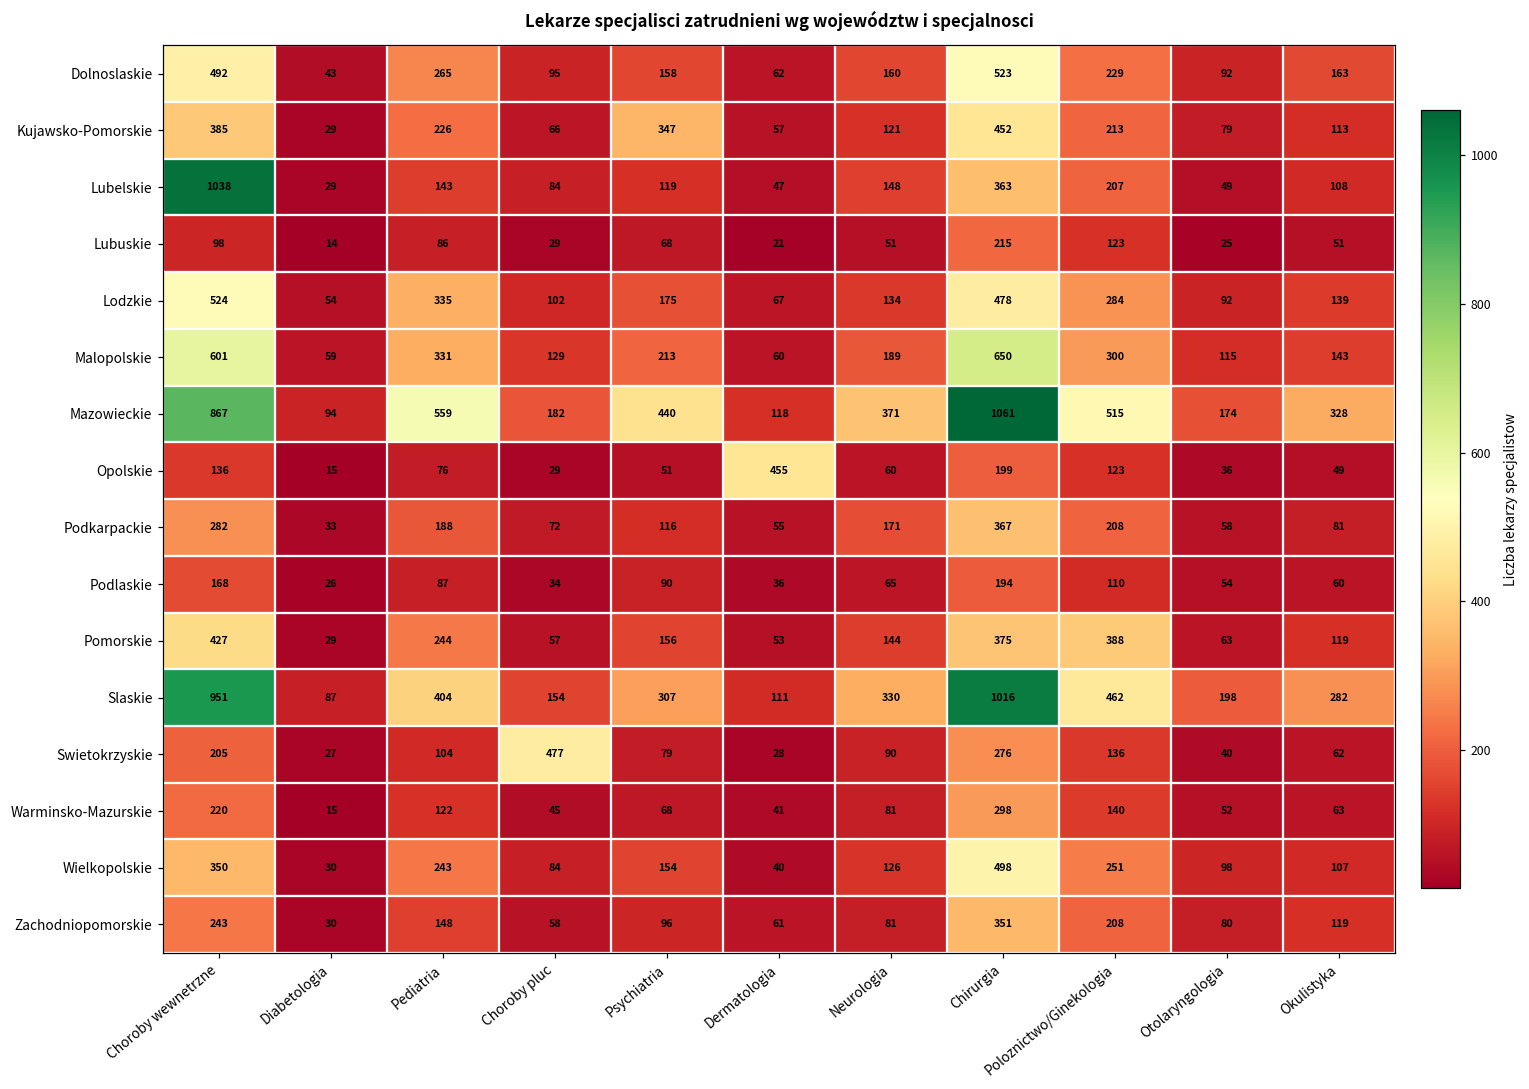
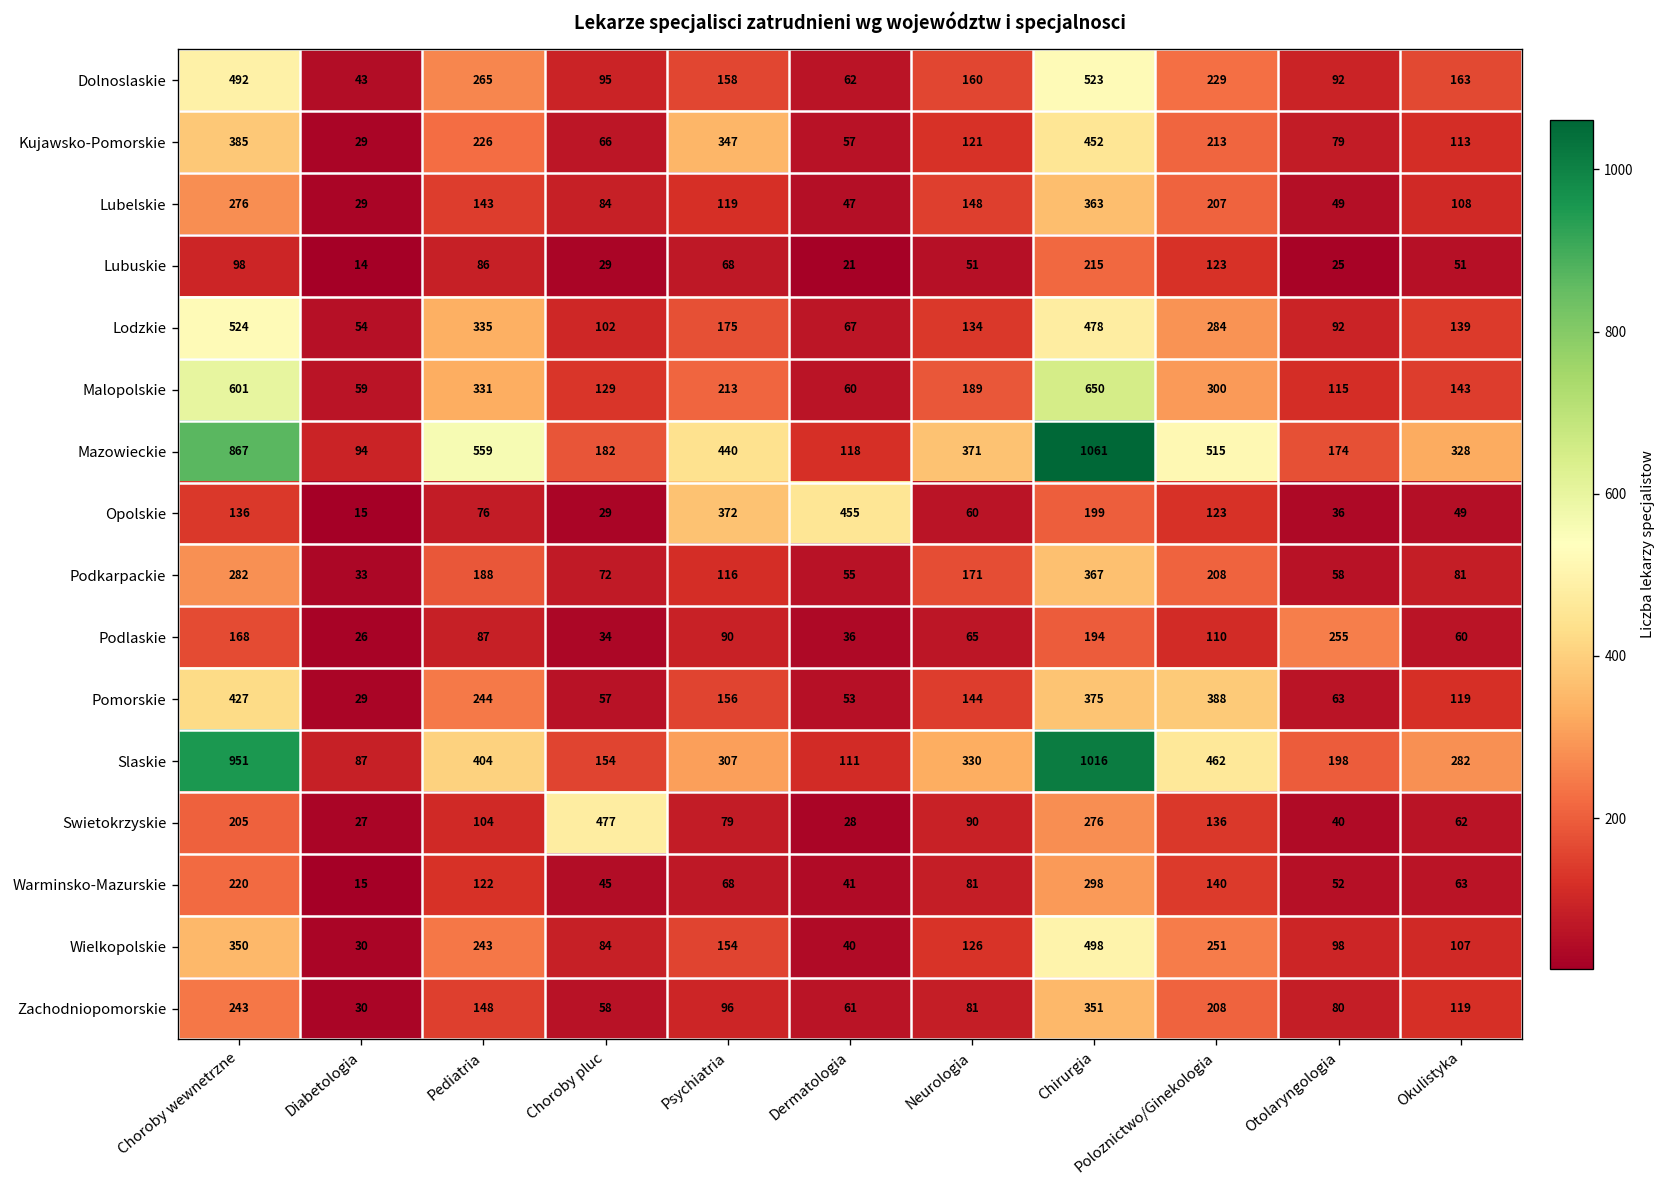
  {
    "Dolnoslaskie": {
      "Choroby wewnetrzne": 492,
      "Diabetologia": 43,
      "Pediatria": 265,
      "Choroby pluc": 95,
      "Psychiatria": 158,
      "Dermatologia": 62,
      "Neurologia": 160,
      "Chirurgia": 523,
      "Poloznictwo/Ginekologia": 229,
      "Otolaryngologia": 92,
      "Okulistyka": 163
    },
    "Kujawsko-Pomorskie": {
      "Choroby wewnetrzne": 385,
      "Diabetologia": 29,
      "Pediatria": 226,
      "Choroby pluc": 66,
      "Psychiatria": 347,
      "Dermatologia": 57,
      "Neurologia": 121,
      "Chirurgia": 452,
      "Poloznictwo/Ginekologia": 213,
      "Otolaryngologia": 79,
      "Okulistyka": 113
    },
    "Lubelskie": {
-     "Choroby wewnetrzne": 1038,
+     "Choroby wewnetrzne": 276,
      "Diabetologia": 29,
      "Pediatria": 143,
      "Choroby pluc": 84,
      "Psychiatria": 119,
      "Dermatologia": 47,
      "Neurologia": 148,
      "Chirurgia": 363,
      "Poloznictwo/Ginekologia": 207,
      "Otolaryngologia": 49,
      "Okulistyka": 108
    },
    "Lubuskie": {
      "Choroby wewnetrzne": 98,
      "Diabetologia": 14,
      "Pediatria": 86,
      "Choroby pluc": 29,
      "Psychiatria": 68,
      "Dermatologia": 21,
      "Neurologia": 51,
      "Chirurgia": 215,
      "Poloznictwo/Ginekologia": 123,
      "Otolaryngologia": 25,
      "Okulistyka": 51
    },
    "Lodzkie": {
      "Choroby wewnetrzne": 524,
      "Diabetologia": 54,
      "Pediatria": 335,
      "Choroby pluc": 102,
      "Psychiatria": 175,
      "Dermatologia": 67,
      "Neurologia": 134,
      "Chirurgia": 478,
      "Poloznictwo/Ginekologia": 284,
      "Otolaryngologia": 92,
      "Okulistyka": 139
    },
    "Malopolskie": {
      "Choroby wewnetrzne": 601,
      "Diabetologia": 59,
      "Pediatria": 331,
      "Choroby pluc": 129,
      "Psychiatria": 213,
      "Dermatologia": 60,
      "Neurologia": 189,
      "Chirurgia": 650,
      "Poloznictwo/Ginekologia": 300,
      "Otolaryngologia": 115,
      "Okulistyka": 143
    },
    "Mazowieckie": {
      "Choroby wewnetrzne": 867,
      "Diabetologia": 94,
      "Pediatria": 559,
      "Choroby pluc": 182,
      "Psychiatria": 440,
      "Dermatologia": 118,
      "Neurologia": 371,
      "Chirurgia": 1061,
      "Poloznictwo/Ginekologia": 515,
      "Otolaryngologia": 174,
      "Okulistyka": 328
    },
    "Opolskie": {
      "Choroby wewnetrzne": 136,
      "Diabetologia": 15,
      "Pediatria": 76,
      "Choroby pluc": 29,
-     "Psychiatria": 51,
+     "Psychiatria": 372,
      "Dermatologia": 455,
      "Neurologia": 60,
      "Chirurgia": 199,
      "Poloznictwo/Ginekologia": 123,
      "Otolaryngologia": 36,
      "Okulistyka": 49
    },
    "Podkarpackie": {
      "Choroby wewnetrzne": 282,
      "Diabetologia": 33,
      "Pediatria": 188,
      "Choroby pluc": 72,
      "Psychiatria": 116,
      "Dermatologia": 55,
      "Neurologia": 171,
      "Chirurgia": 367,
      "Poloznictwo/Ginekologia": 208,
      "Otolaryngologia": 58,
      "Okulistyka": 81
    },
    "Podlaskie": {
      "Choroby wewnetrzne": 168,
      "Diabetologia": 26,
      "Pediatria": 87,
      "Choroby pluc": 34,
      "Psychiatria": 90,
      "Dermatologia": 36,
      "Neurologia": 65,
      "Chirurgia": 194,
      "Poloznictwo/Ginekologia": 110,
-     "Otolaryngologia": 54,
+     "Otolaryngologia": 255,
      "Okulistyka": 60
    },
    "Pomorskie": {
      "Choroby wewnetrzne": 427,
      "Diabetologia": 29,
      "Pediatria": 244,
      "Choroby pluc": 57,
      "Psychiatria": 156,
      "Dermatologia": 53,
      "Neurologia": 144,
      "Chirurgia": 375,
      "Poloznictwo/Ginekologia": 388,
      "Otolaryngologia": 63,
      "Okulistyka": 119
    },
    "Slaskie": {
      "Choroby wewnetrzne": 951,
      "Diabetologia": 87,
      "Pediatria": 404,
      "Choroby pluc": 154,
      "Psychiatria": 307,
      "Dermatologia": 111,
      "Neurologia": 330,
      "Chirurgia": 1016,
      "Poloznictwo/Ginekologia": 462,
      "Otolaryngologia": 198,
      "Okulistyka": 282
    },
    "Swietokrzyskie": {
      "Choroby wewnetrzne": 205,
      "Diabetologia": 27,
      "Pediatria": 104,
      "Choroby pluc": 477,
      "Psychiatria": 79,
      "Dermatologia": 28,
      "Neurologia": 90,
      "Chirurgia": 276,
      "Poloznictwo/Ginekologia": 136,
      "Otolaryngologia": 40,
      "Okulistyka": 62
    },
    "Warminsko-Mazurskie": {
      "Choroby wewnetrzne": 220,
      "Diabetologia": 15,
      "Pediatria": 122,
      "Choroby pluc": 45,
      "Psychiatria": 68,
      "Dermatologia": 41,
      "Neurologia": 81,
      "Chirurgia": 298,
      "Poloznictwo/Ginekologia": 140,
      "Otolaryngologia": 52,
      "Okulistyka": 63
    },
    "Wielkopolskie": {
      "Choroby wewnetrzne": 350,
      "Diabetologia": 30,
      "Pediatria": 243,
      "Choroby pluc": 84,
      "Psychiatria": 154,
      "Dermatologia": 40,
      "Neurologia": 126,
      "Chirurgia": 498,
      "Poloznictwo/Ginekologia": 251,
      "Otolaryngologia": 98,
      "Okulistyka": 107
    },
    "Zachodniopomorskie": {
      "Choroby wewnetrzne": 243,
      "Diabetologia": 30,
      "Pediatria": 148,
      "Choroby pluc": 58,
      "Psychiatria": 96,
      "Dermatologia": 61,
      "Neurologia": 81,
      "Chirurgia": 351,
      "Poloznictwo/Ginekologia": 208,
      "Otolaryngologia": 80,
      "Okulistyka": 119
    }
  }
